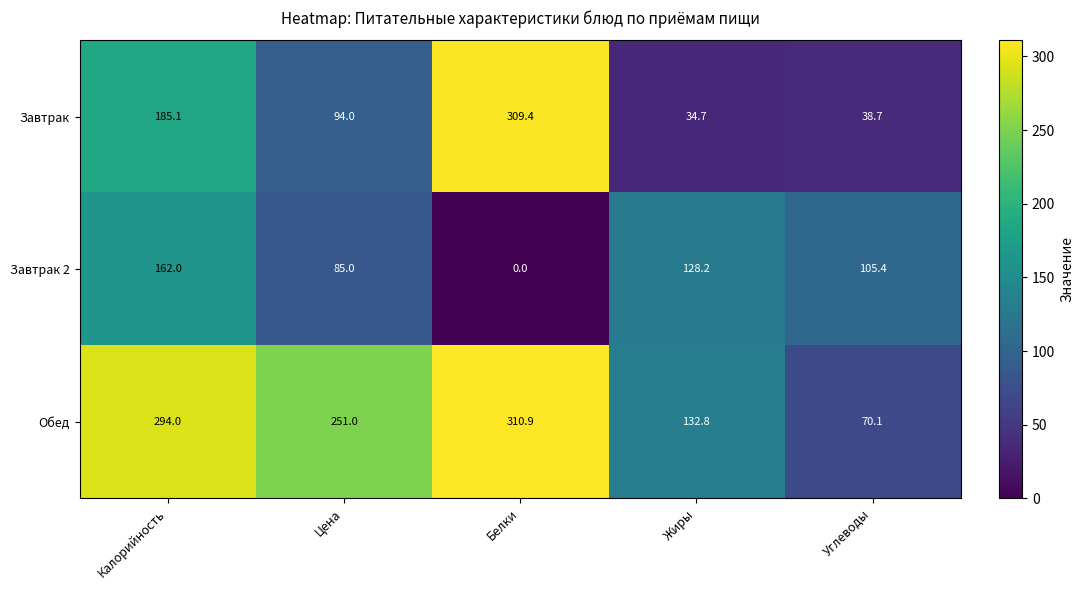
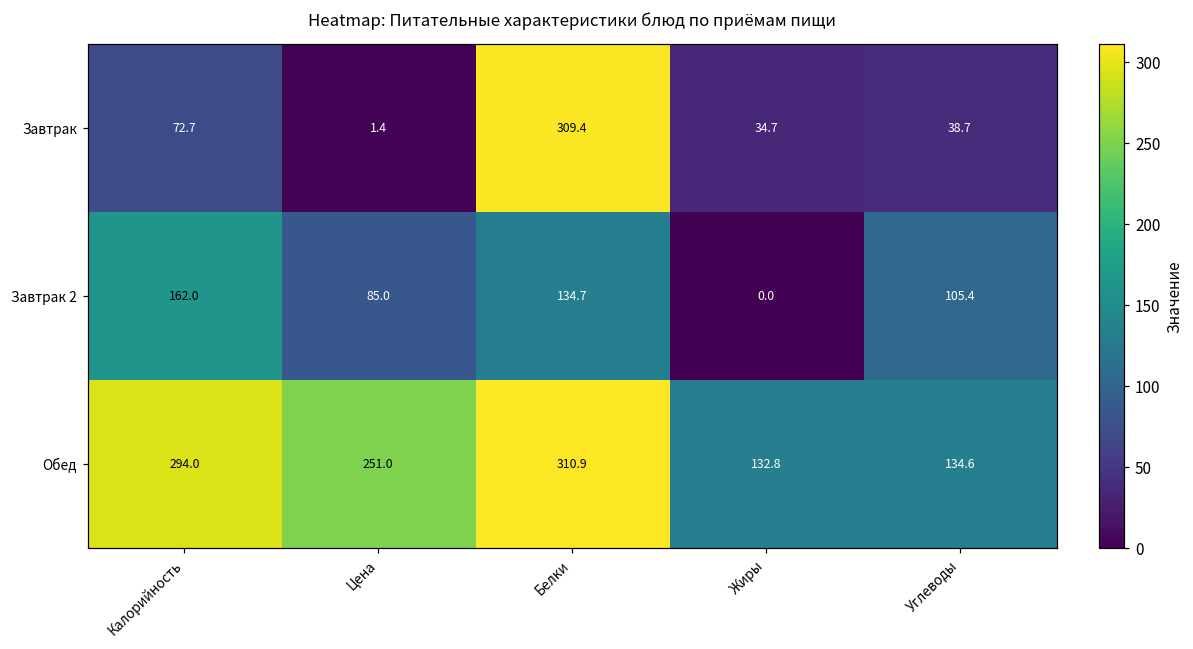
  {
    "Завтрак": {
-     "Калорийность": 185.1,
-     "Цена": 94.0,
+     "Калорийность": 72.7,
+     "Цена": 1.4,
      "Белки": 309.4,
      "Жиры": 34.7,
      "Углеводы": 38.7
    },
    "Завтрак 2": {
      "Калорийность": 162.0,
      "Цена": 85.0,
-     "Белки": 0.0,
-     "Жиры": 128.2,
+     "Белки": 134.7,
+     "Жиры": 0.0,
      "Углеводы": 105.4
    },
    "Обед": {
      "Калорийность": 294.0,
      "Цена": 251.0,
      "Белки": 310.9,
      "Жиры": 132.8,
-     "Углеводы": 70.1
+     "Углеводы": 134.6
    }
  }
